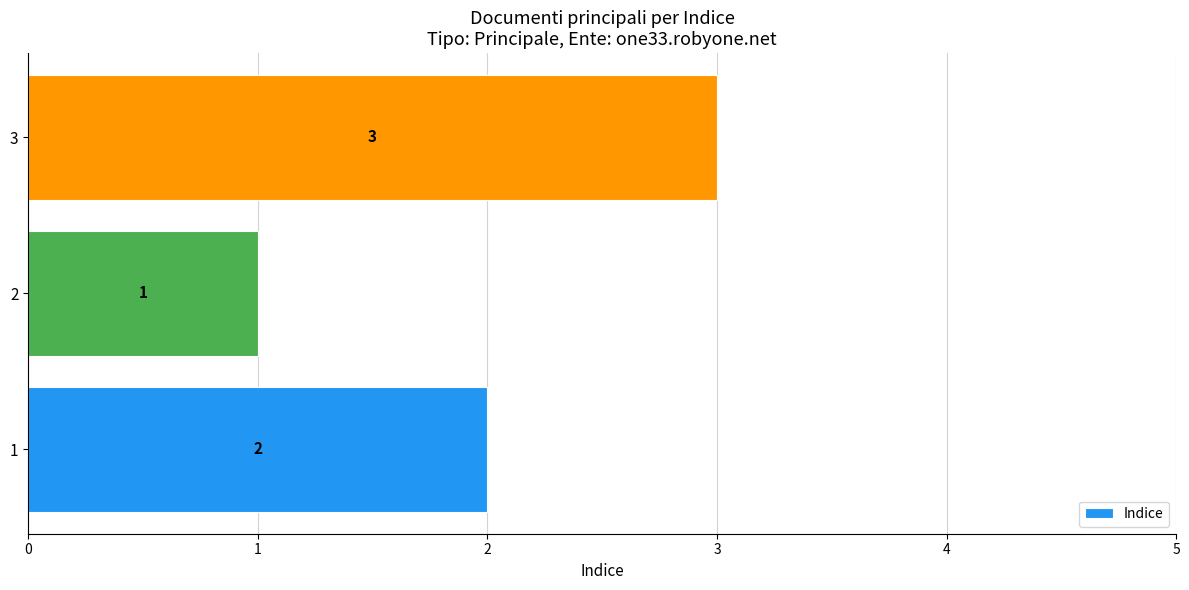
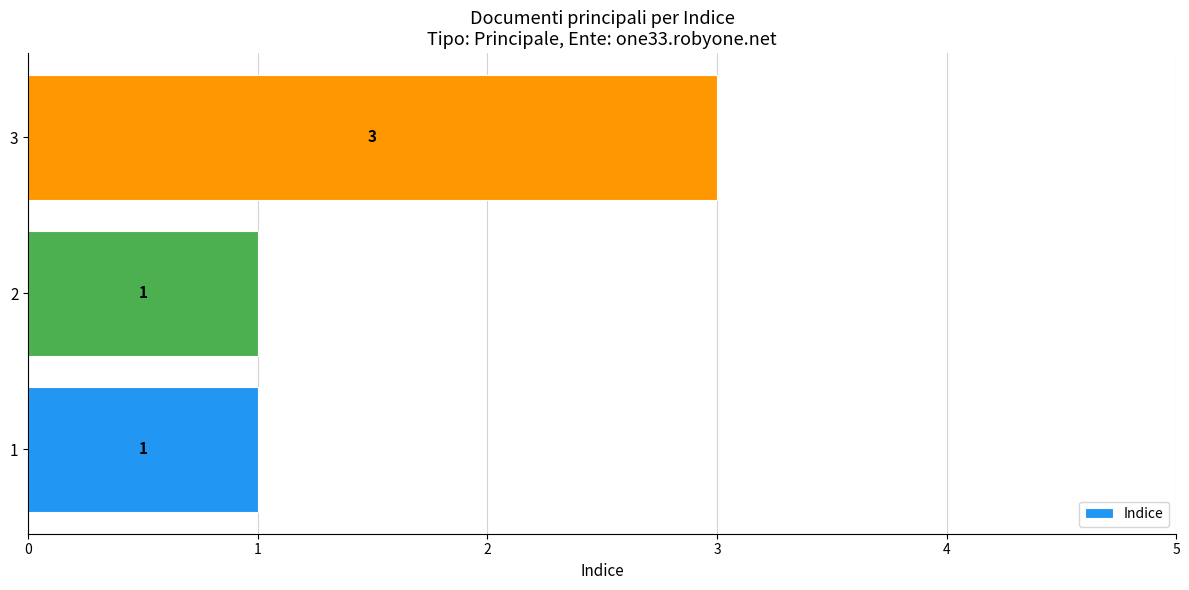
  {
    "3": 3,
    "2": 1,
-   "1": 2
+   "1": 1
  }
